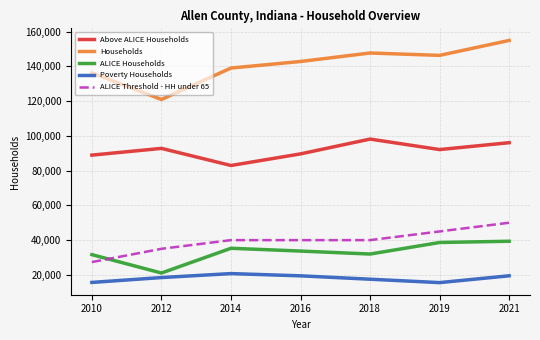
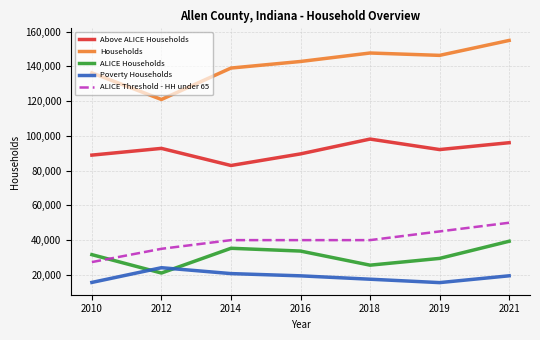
  {
    "Above ALICE Households": {
      "2010": "89,000",
      "2012": "93,000",
      "2014": "83,000",
      "2016": "90,000",
      "2018": "98,000",
      "2019": "92,000",
      "2021": "96,000"
    },
    "Households": {
      "2012": "121,000",
      "2014": "139,000",
      "2016": "143,000",
      "2018": "148,000",
      "2019": "146,000",
      "2021": "155,000"
    },
    "ALICE Households": {
      "2010": "32,000",
      "2012": "21,000",
      "2014": "35,000",
      "2016": "34,000",
-     "2018": "32,000",
-     "2019": "39,000",
+     "2018": "26,000",
+     "2019": "29,000",
      "2021": "39,000"
    },
    "Poverty Households": {
      "2010": "16,000",
-     "2012": "18,000",
+     "2012": "24,000",
      "2014": "21,000",
      "2016": "19,000",
      "2018": "18,000",
      "2019": "16,000",
      "2021": "19,000"
    },
    "ALICE Threshold - HH under 65": {
      "2010": "27,000",
      "2012": "35,000",
      "2014": "40,000",
      "2016": "40,000",
      "2018": "40,000",
      "2019": "45,000",
      "2021": "50,000"
    }
  }
